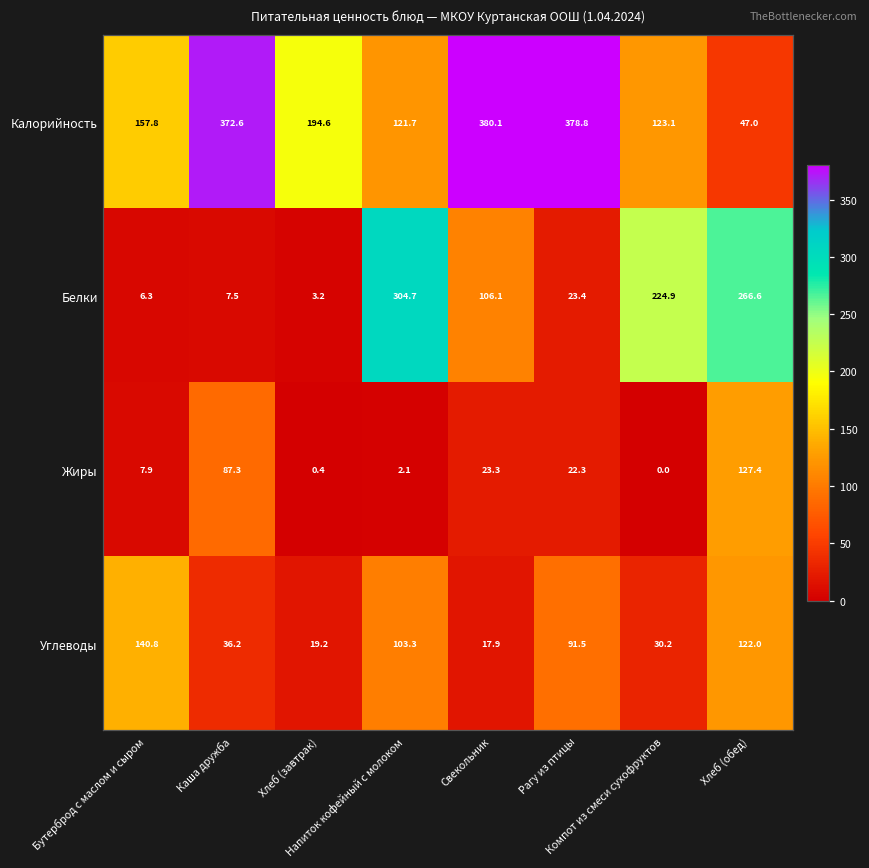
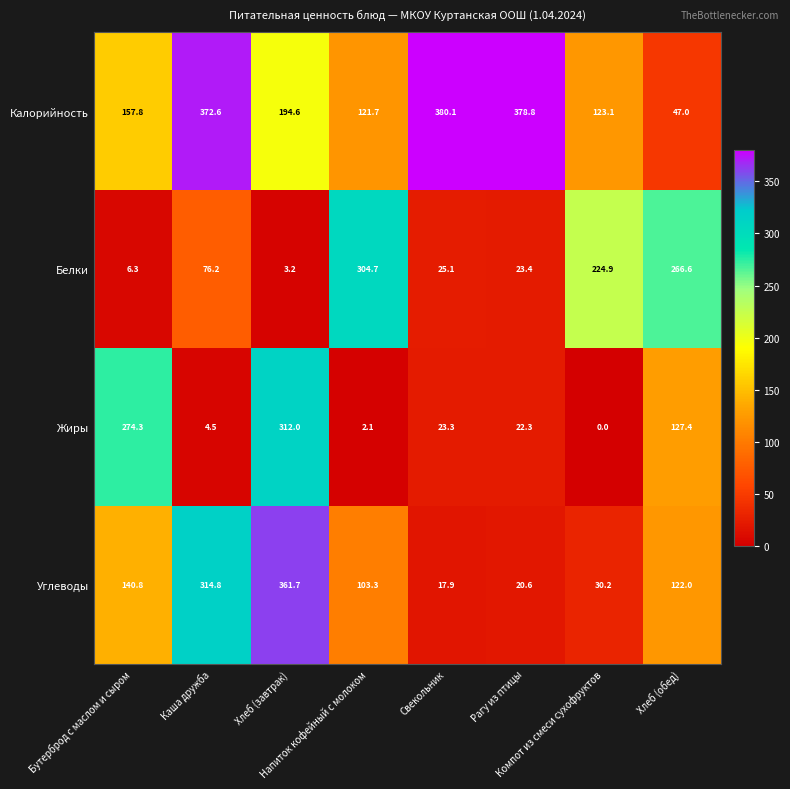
  {
    "Калорийность": {
      "Бутерброд с маслом и сыром": 157.8,
      "Каша дружба": 372.6,
      "Хлеб (завтрак)": 194.6,
      "Напиток кофейный с молоком": 121.7,
      "Свекольник": 380.1,
      "Рагу из птицы": 378.8,
      "Компот из смеси сухофруктов": 123.1,
      "Хлеб (обед)": 47.0
    },
    "Белки": {
      "Бутерброд с маслом и сыром": 6.3,
-     "Каша дружба": 7.5,
+     "Каша дружба": 76.2,
      "Хлеб (завтрак)": 3.2,
      "Напиток кофейный с молоком": 304.7,
-     "Свекольник": 106.1,
+     "Свекольник": 25.1,
      "Рагу из птицы": 23.4,
      "Компот из смеси сухофруктов": 224.9,
      "Хлеб (обед)": 266.6
    },
    "Жиры": {
-     "Бутерброд с маслом и сыром": 7.9,
-     "Каша дружба": 87.3,
-     "Хлеб (завтрак)": 0.4,
+     "Бутерброд с маслом и сыром": 274.3,
+     "Каша дружба": 4.5,
+     "Хлеб (завтрак)": 312.0,
      "Напиток кофейный с молоком": 2.1,
      "Свекольник": 23.3,
      "Рагу из птицы": 22.3,
      "Компот из смеси сухофруктов": 0.0,
      "Хлеб (обед)": 127.4
    },
    "Углеводы": {
      "Бутерброд с маслом и сыром": 140.8,
-     "Каша дружба": 36.2,
-     "Хлеб (завтрак)": 19.2,
+     "Каша дружба": 314.8,
+     "Хлеб (завтрак)": 361.7,
      "Напиток кофейный с молоком": 103.3,
      "Свекольник": 17.9,
-     "Рагу из птицы": 91.5,
+     "Рагу из птицы": 20.6,
      "Компот из смеси сухофруктов": 30.2,
      "Хлеб (обед)": 122.0
    }
  }
